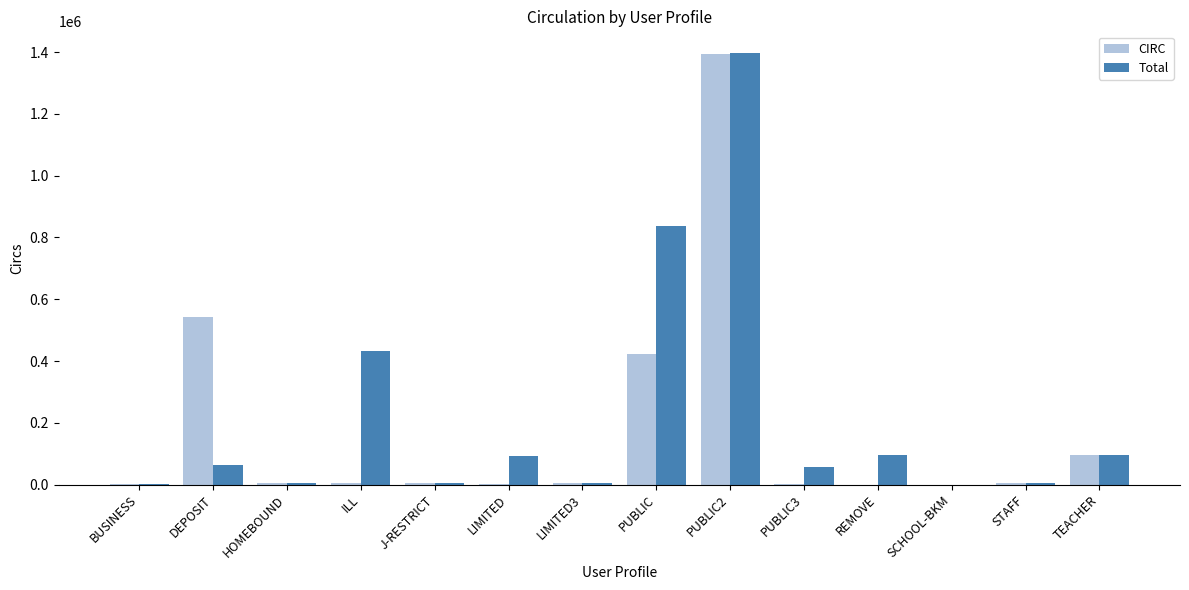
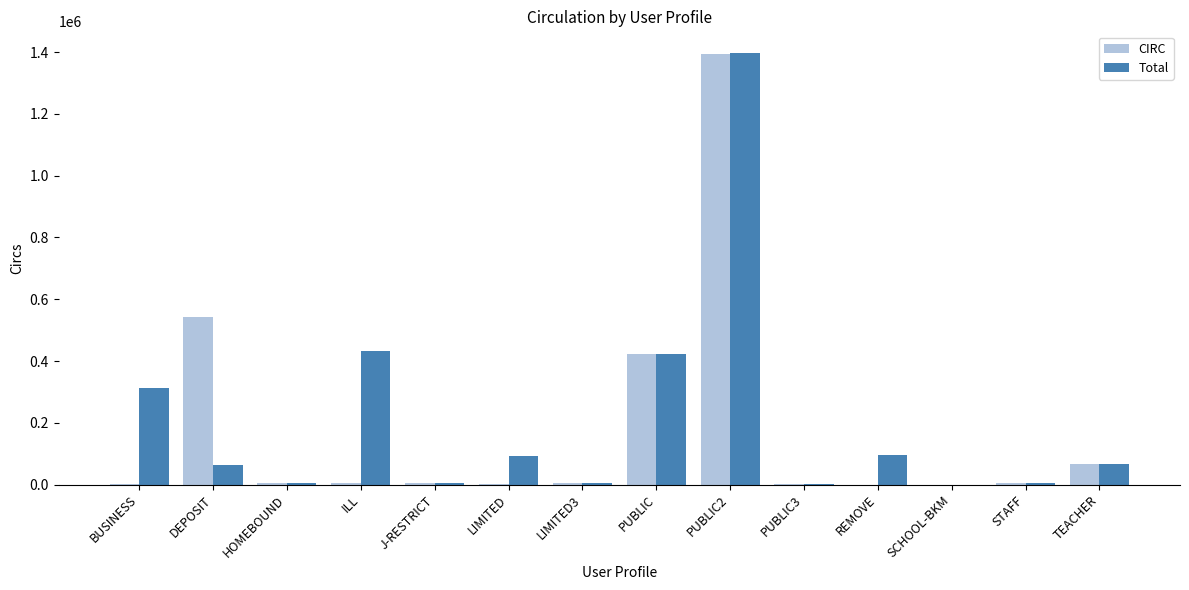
  {
    "CIRC": {
      "DEPOSIT": 540000,
      "PUBLIC": 420000,
      "PUBLIC2": 1400000,
-     "TEACHER": 100000
+     "TEACHER": 70000
    },
    "Total": {
-     "BUSINESS": 0,
+     "BUSINESS": 310000,
      "DEPOSIT": 60000,
      "ILL": 430000,
      "LIMITED": 90000,
-     "PUBLIC": 840000,
+     "PUBLIC": 420000,
      "PUBLIC2": 1400000,
-     "PUBLIC3": 60000,
+     "PUBLIC3": 0,
      "REMOVE": 100000,
-     "TEACHER": 100000
+     "TEACHER": 70000
    }
  }
